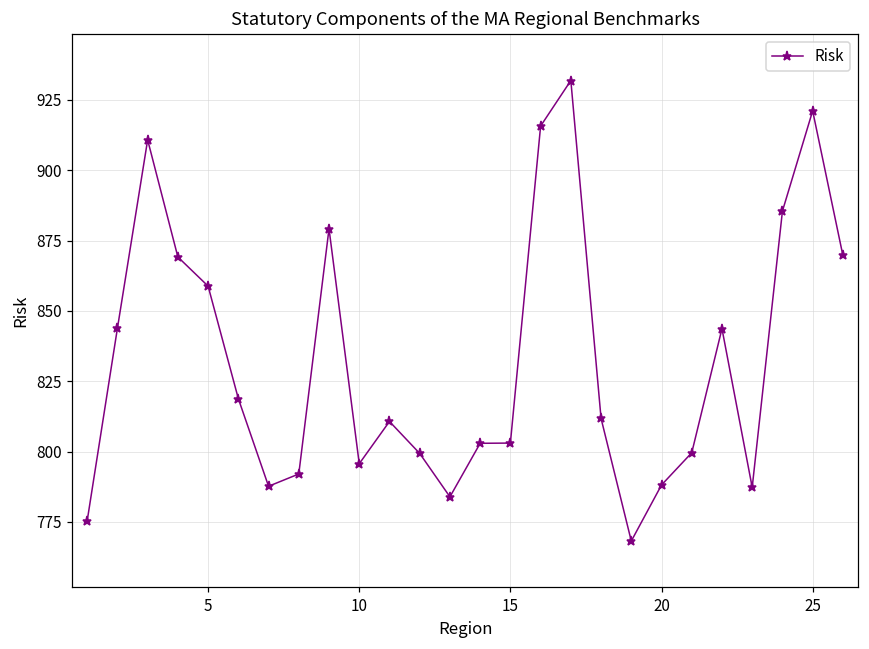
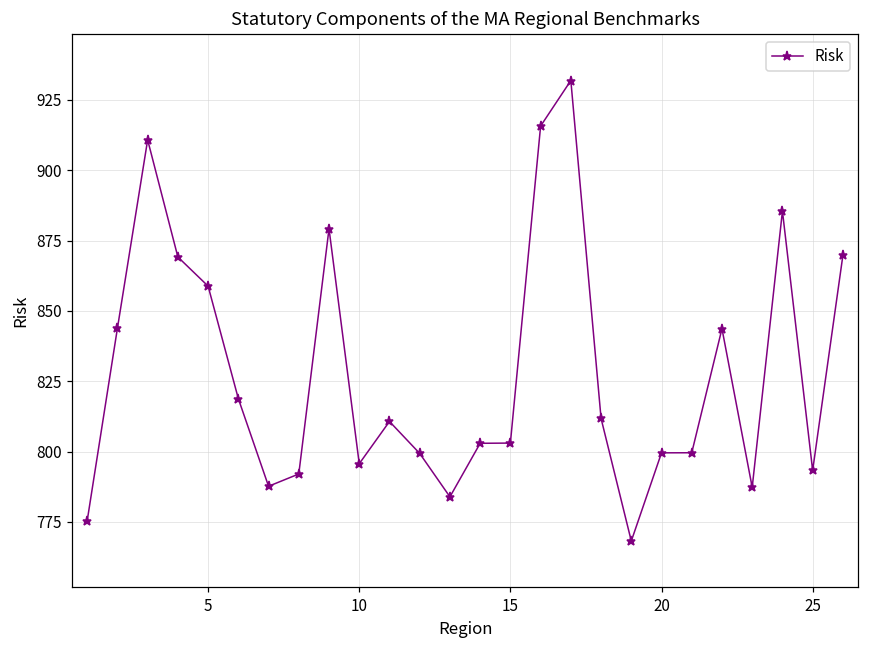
  {
    "5": 859,
    "10": 796,
    "15": 803,
-   "20": 788,
-   "25": 921
+   "20": 800,
+   "25": 793
  }
